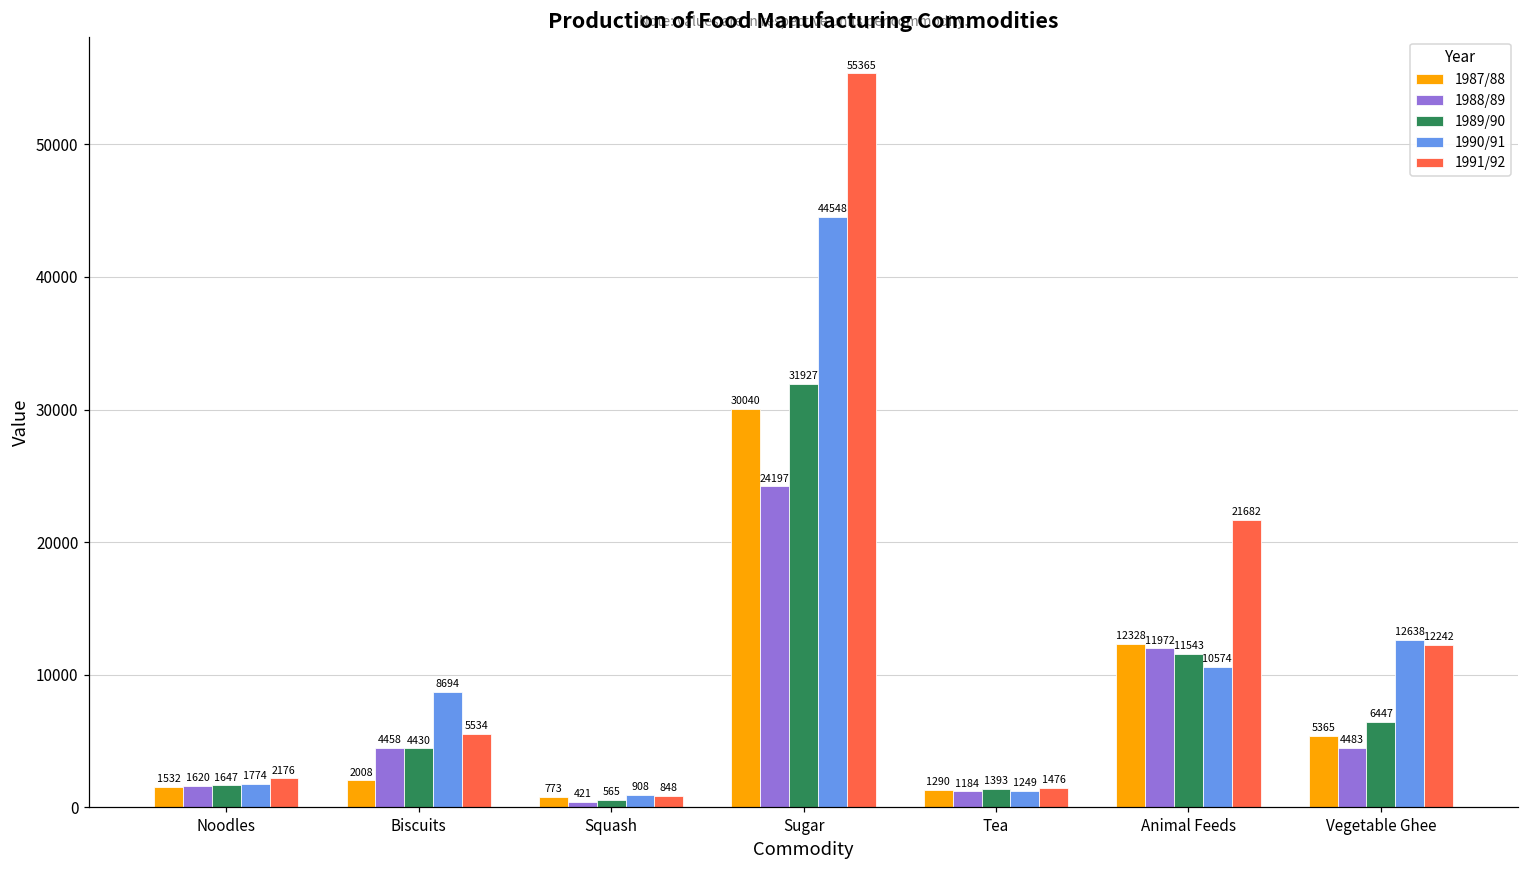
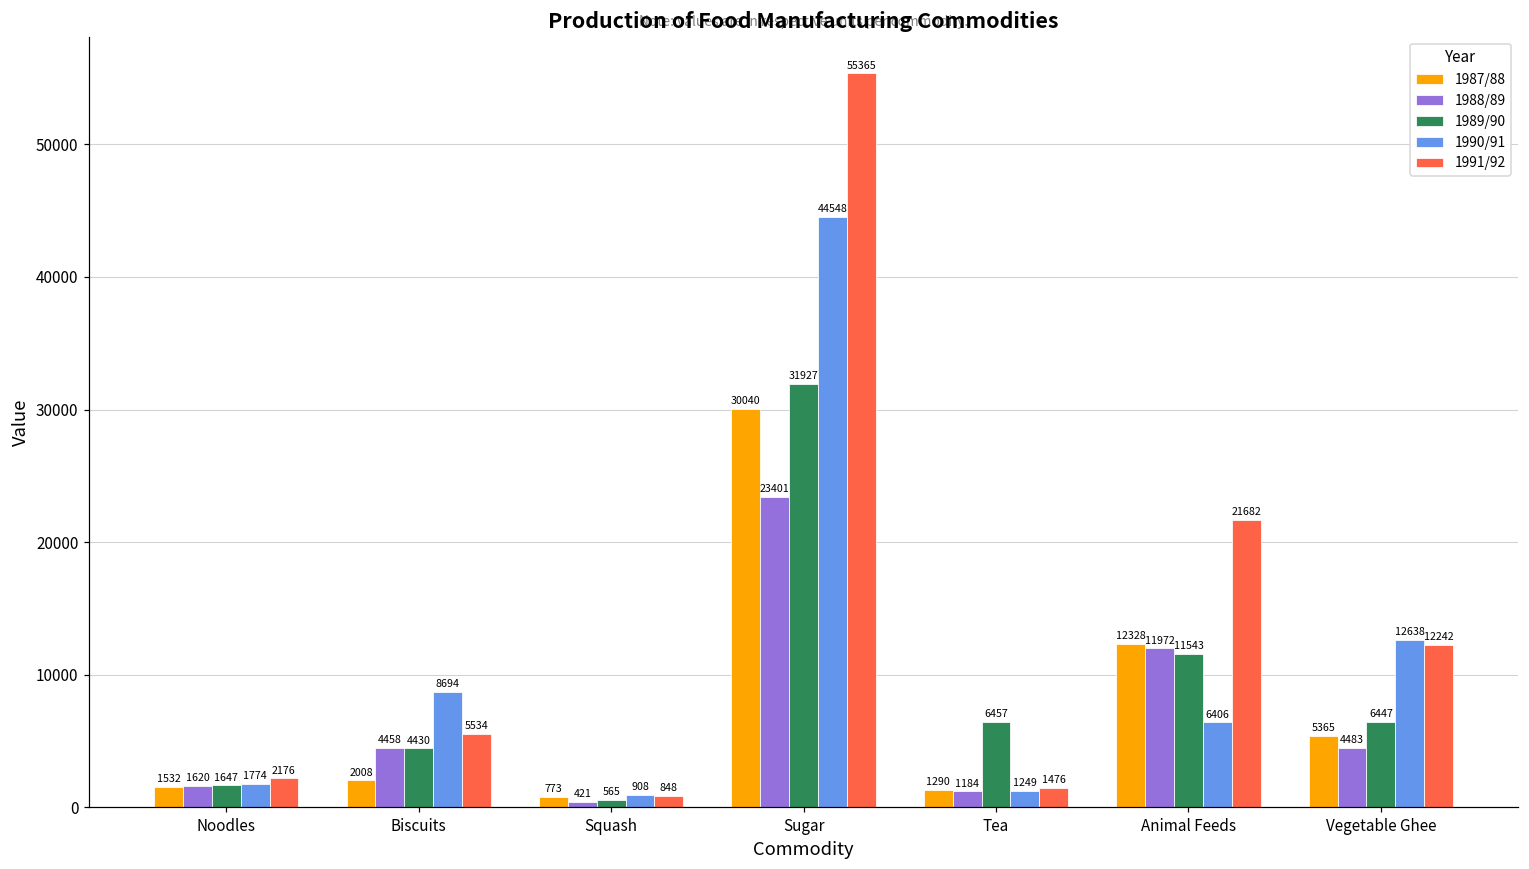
  {
    "1987/88": {
      "Noodles": 1532,
      "Biscuits": 2008,
      "Squash": 773,
      "Sugar": 30040,
      "Tea": 1290,
      "Animal Feeds": 12328,
      "Vegetable Ghee": 5365
    },
    "1988/89": {
      "Noodles": 1620,
      "Biscuits": 4458,
      "Squash": 421,
-     "Sugar": 24197,
+     "Sugar": 23401,
      "Tea": 1184,
      "Animal Feeds": 11972,
      "Vegetable Ghee": 4483
    },
    "1989/90": {
      "Noodles": 1647,
      "Biscuits": 4430,
      "Squash": 565,
      "Sugar": 31927,
-     "Tea": 1393,
+     "Tea": 6457,
      "Animal Feeds": 11543,
      "Vegetable Ghee": 6447
    },
    "1990/91": {
      "Noodles": 1774,
      "Biscuits": 8694,
      "Squash": 908,
      "Sugar": 44548,
      "Tea": 1249,
-     "Animal Feeds": 10574,
+     "Animal Feeds": 6406,
      "Vegetable Ghee": 12638
    },
    "1991/92": {
      "Noodles": 2176,
      "Biscuits": 5534,
      "Squash": 848,
      "Sugar": 55365,
      "Tea": 1476,
      "Animal Feeds": 21682,
      "Vegetable Ghee": 12242
    }
  }
